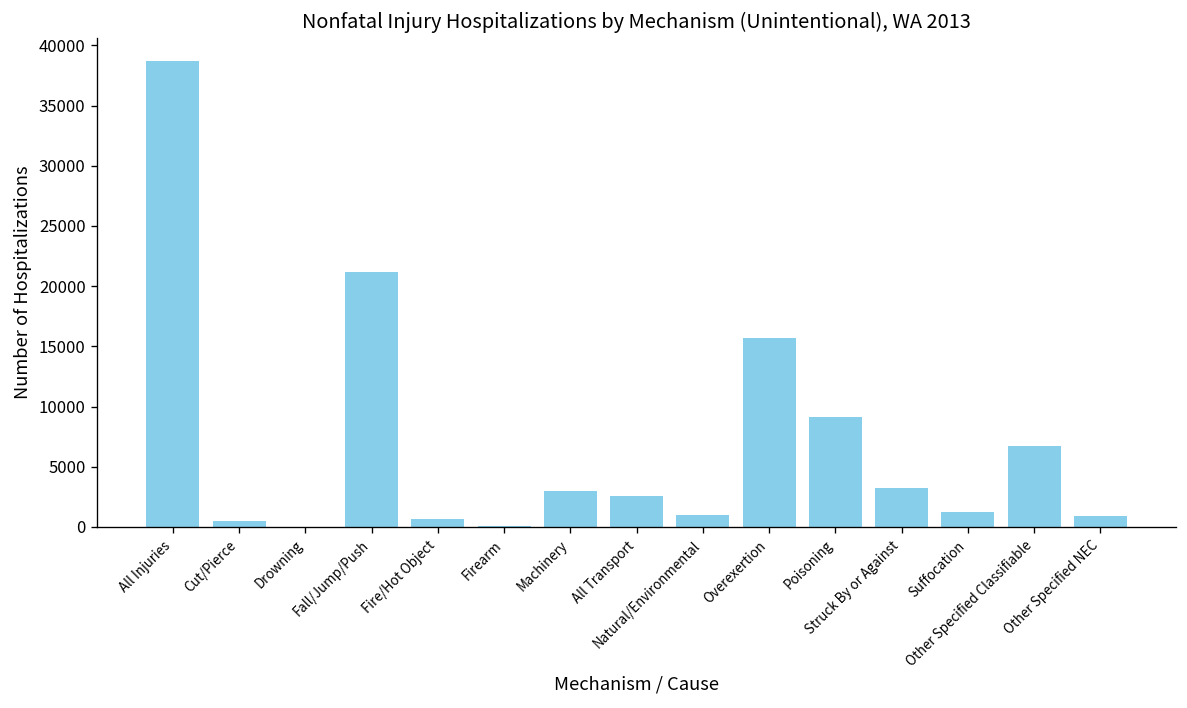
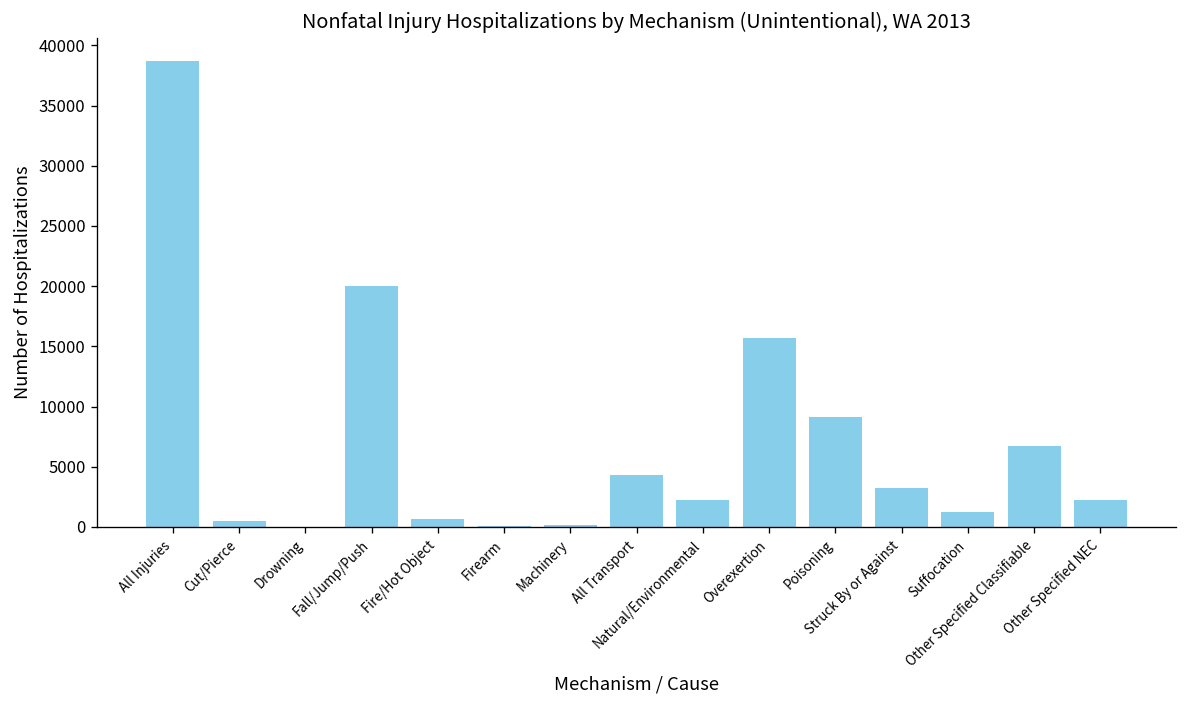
  {
    "All Injuries": 38700,
    "Cut/Pierce": 500,
-   "Fall/Jump/Push": 21200,
+   "Fall/Jump/Push": 20000,
    "Fire/Hot Object": 700,
-   "Machinery": 3000,
-   "All Transport": 2600,
-   "Natural/Environmental": 1000,
+   "Machinery": 200,
+   "All Transport": 4300,
+   "Natural/Environmental": 2300,
    "Overexertion": 15700,
    "Poisoning": 9100,
    "Struck By or Against": 3200,
    "Suffocation": 1200,
    "Other Specified Classifiable": 6800,
-   "Other Specified NEC": 900
+   "Other Specified NEC": 2200
  }
